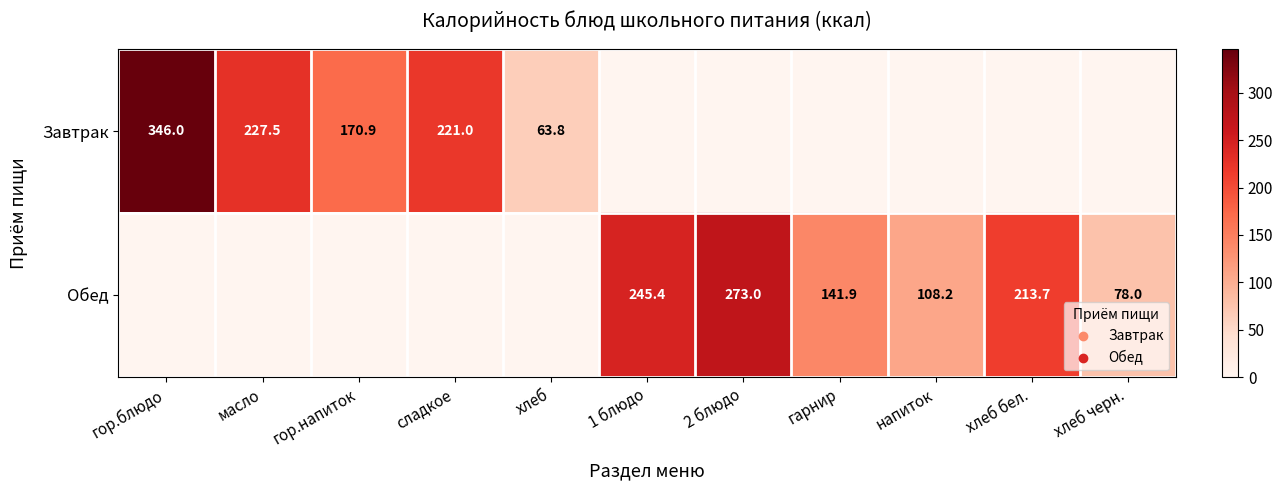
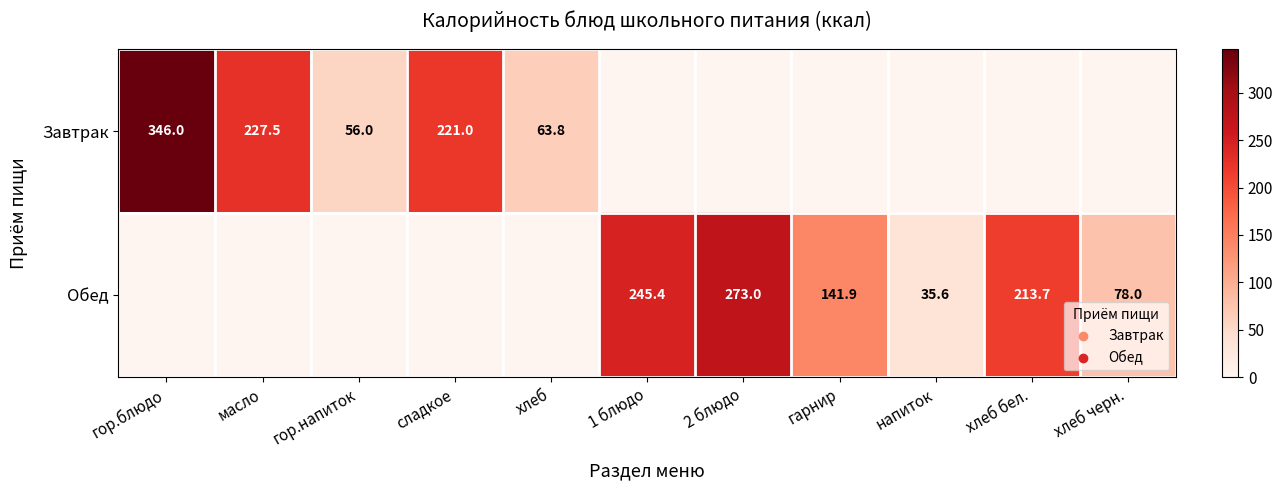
  {
    "Завтрак": {
      "гор.блюдо": 346.0,
      "масло": 227.5,
-     "гор.напиток": 170.9,
+     "гор.напиток": 56.0,
      "сладкое": 221.0,
      "хлеб": 63.8
    },
    "Обед": {
      "1 блюдо": 245.4,
      "2 блюдо": 273.0,
      "гарнир": 141.9,
-     "напиток": 108.2,
+     "напиток": 35.6,
      "хлеб бел.": 213.7,
      "хлеб черн.": 78.0
    }
  }
